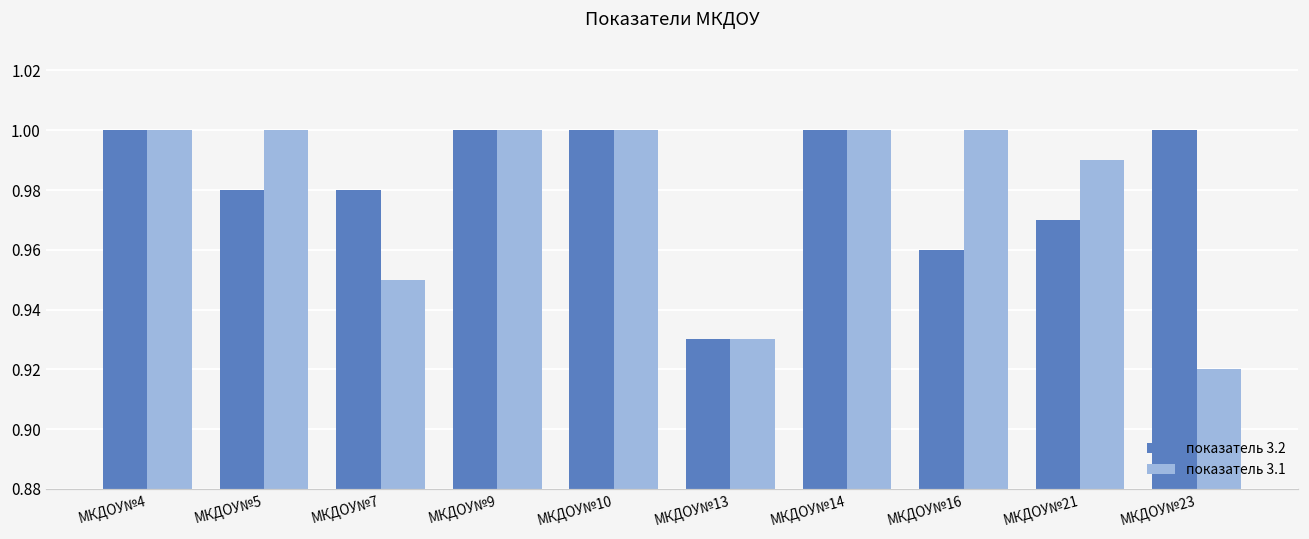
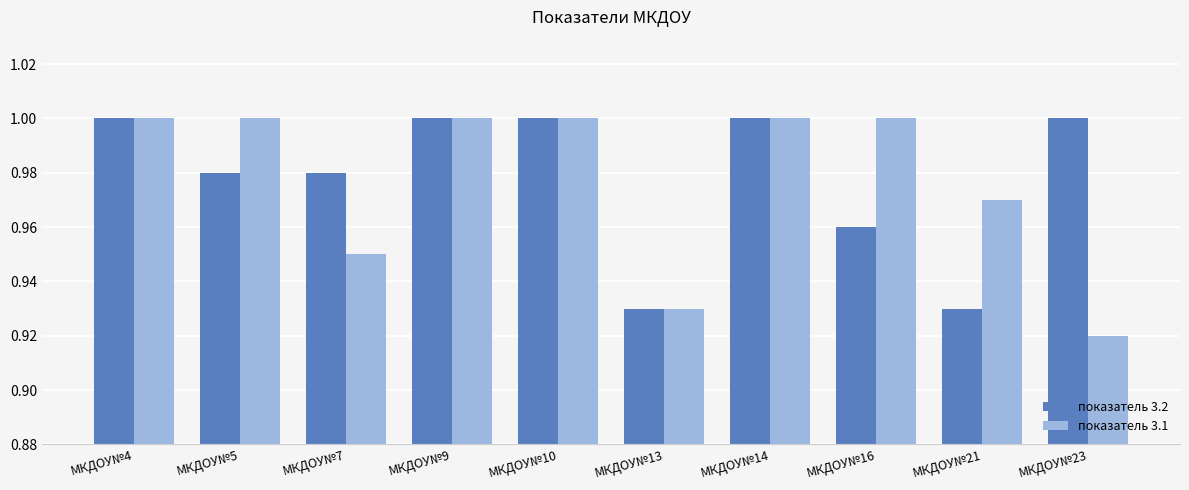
  {
    "показатель 3.2": {
      "МКДОУ№4": 1.00,
      "МКДОУ№5": 0.98,
      "МКДОУ№7": 0.98,
      "МКДОУ№9": 1.00,
      "МКДОУ№10": 1.00,
      "МКДОУ№13": 0.93,
      "МКДОУ№14": 1.00,
      "МКДОУ№16": 0.96,
-     "МКДОУ№21": 0.97,
+     "МКДОУ№21": 0.93,
      "МКДОУ№23": 1.00
    },
    "показатель 3.1": {
      "МКДОУ№4": 1.00,
      "МКДОУ№5": 1.00,
      "МКДОУ№7": 0.95,
      "МКДОУ№9": 1.00,
      "МКДОУ№10": 1.00,
      "МКДОУ№13": 0.93,
      "МКДОУ№14": 1.00,
      "МКДОУ№16": 1.00,
-     "МКДОУ№21": 0.99,
+     "МКДОУ№21": 0.97,
      "МКДОУ№23": 0.92
    }
  }
